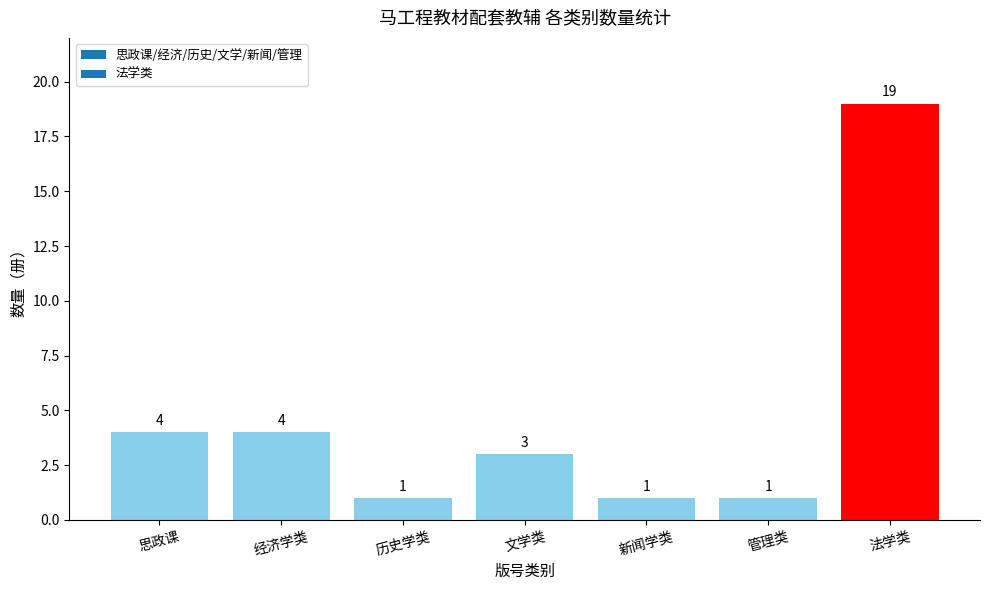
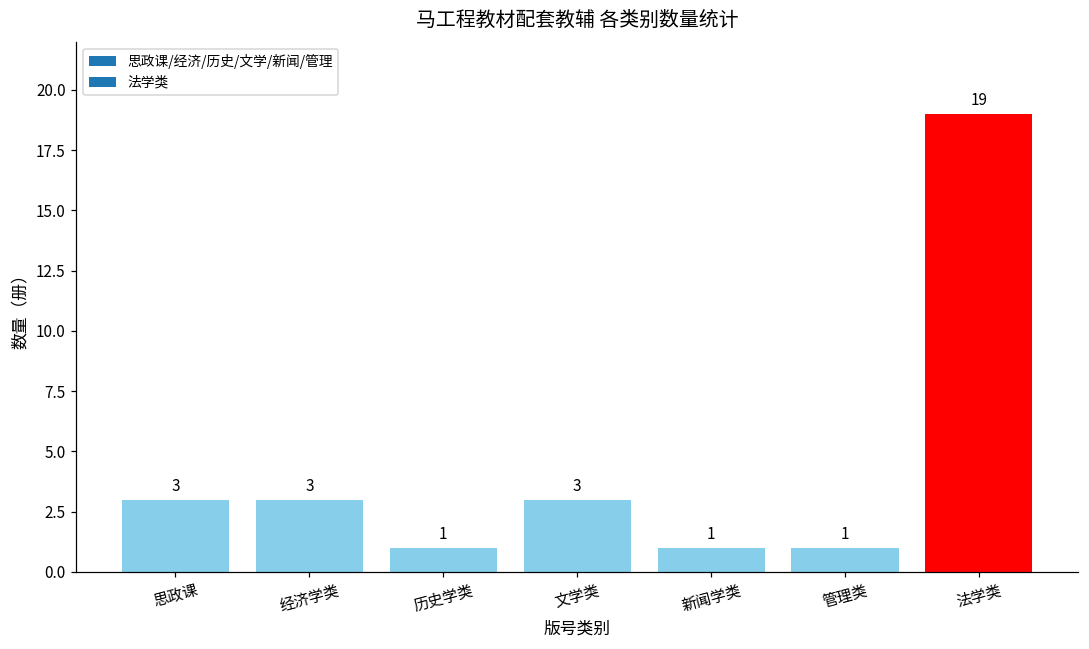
  {
-   "思政课": 4,
-   "经济学类": 4,
+   "思政课": 3,
+   "经济学类": 3,
    "历史学类": 1,
    "文学类": 3,
    "新闻学类": 1,
    "管理类": 1,
    "法学类": 19
  }
